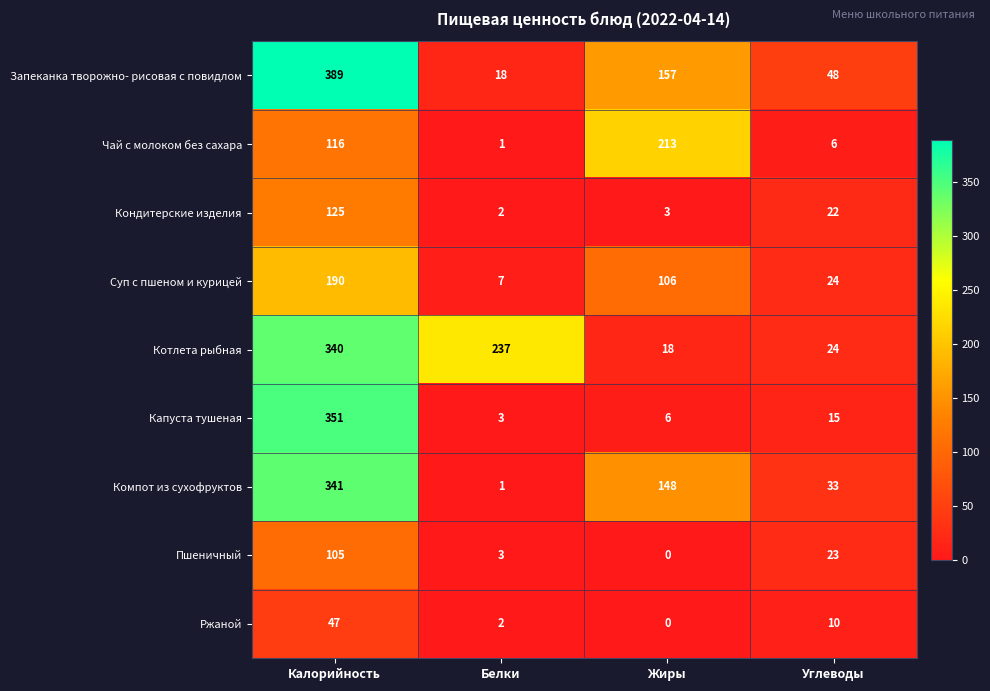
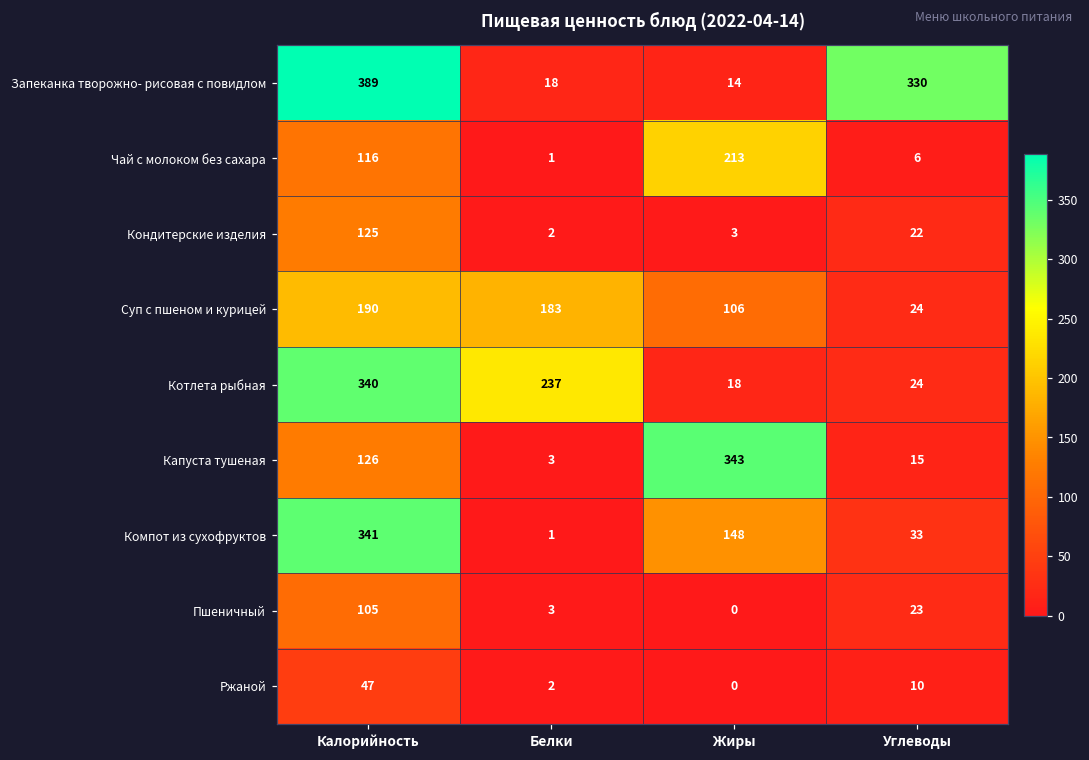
  {
    "Запеканка творожно- рисовая с повидлом": {
      "Калорийность": 389,
      "Белки": 18,
-     "Жиры": 157,
-     "Углеводы": 48
+     "Жиры": 14,
+     "Углеводы": 330
    },
    "Чай с молоком без сахара": {
      "Калорийность": 116,
      "Белки": 1,
      "Жиры": 213,
      "Углеводы": 6
    },
    "Кондитерские изделия": {
      "Калорийность": 125,
      "Белки": 2,
      "Жиры": 3,
      "Углеводы": 22
    },
    "Суп с пшеном и курицей": {
      "Калорийность": 190,
-     "Белки": 7,
+     "Белки": 183,
      "Жиры": 106,
      "Углеводы": 24
    },
    "Котлета рыбная": {
      "Калорийность": 340,
      "Белки": 237,
      "Жиры": 18,
      "Углеводы": 24
    },
    "Капуста тушеная": {
-     "Калорийность": 351,
+     "Калорийность": 126,
      "Белки": 3,
-     "Жиры": 6,
+     "Жиры": 343,
      "Углеводы": 15
    },
    "Компот из сухофруктов": {
      "Калорийность": 341,
      "Белки": 1,
      "Жиры": 148,
      "Углеводы": 33
    },
    "Пшеничный": {
      "Калорийность": 105,
      "Белки": 3,
      "Жиры": 0,
      "Углеводы": 23
    },
    "Ржаной": {
      "Калорийность": 47,
      "Белки": 2,
      "Жиры": 0,
      "Углеводы": 10
    }
  }
